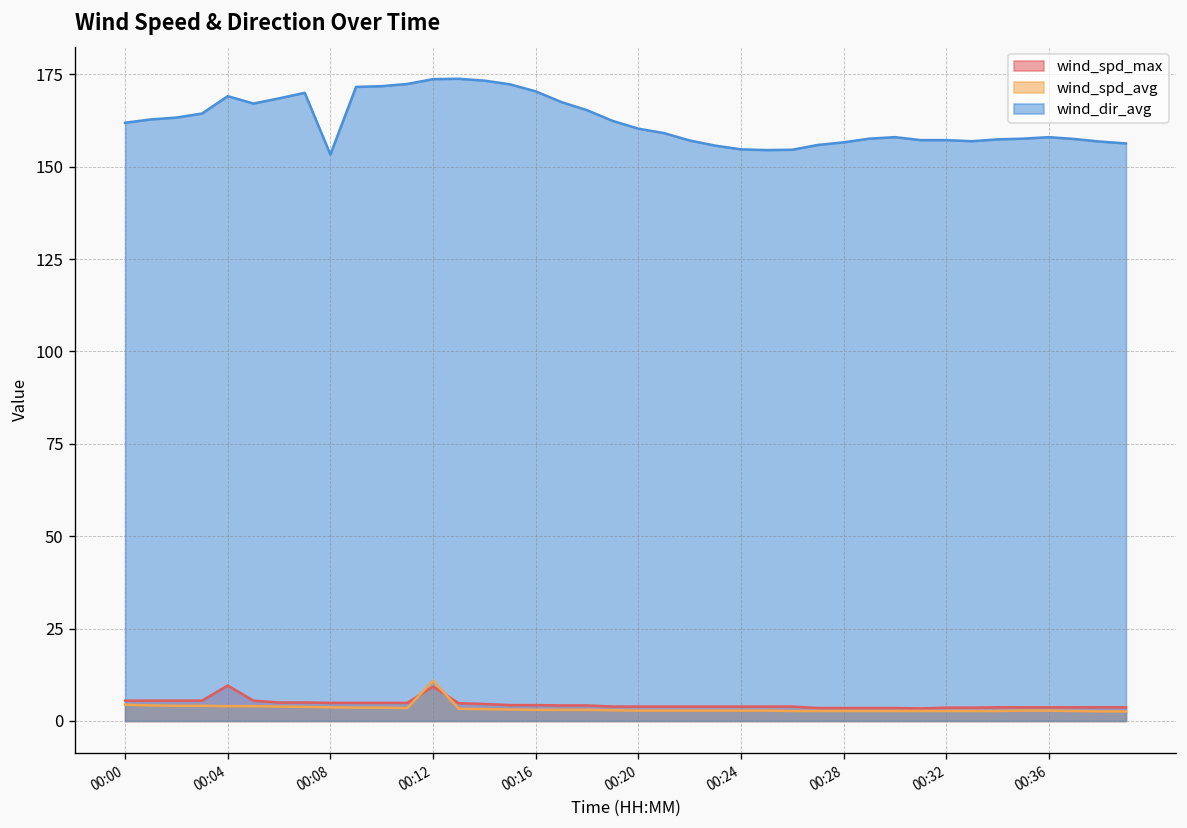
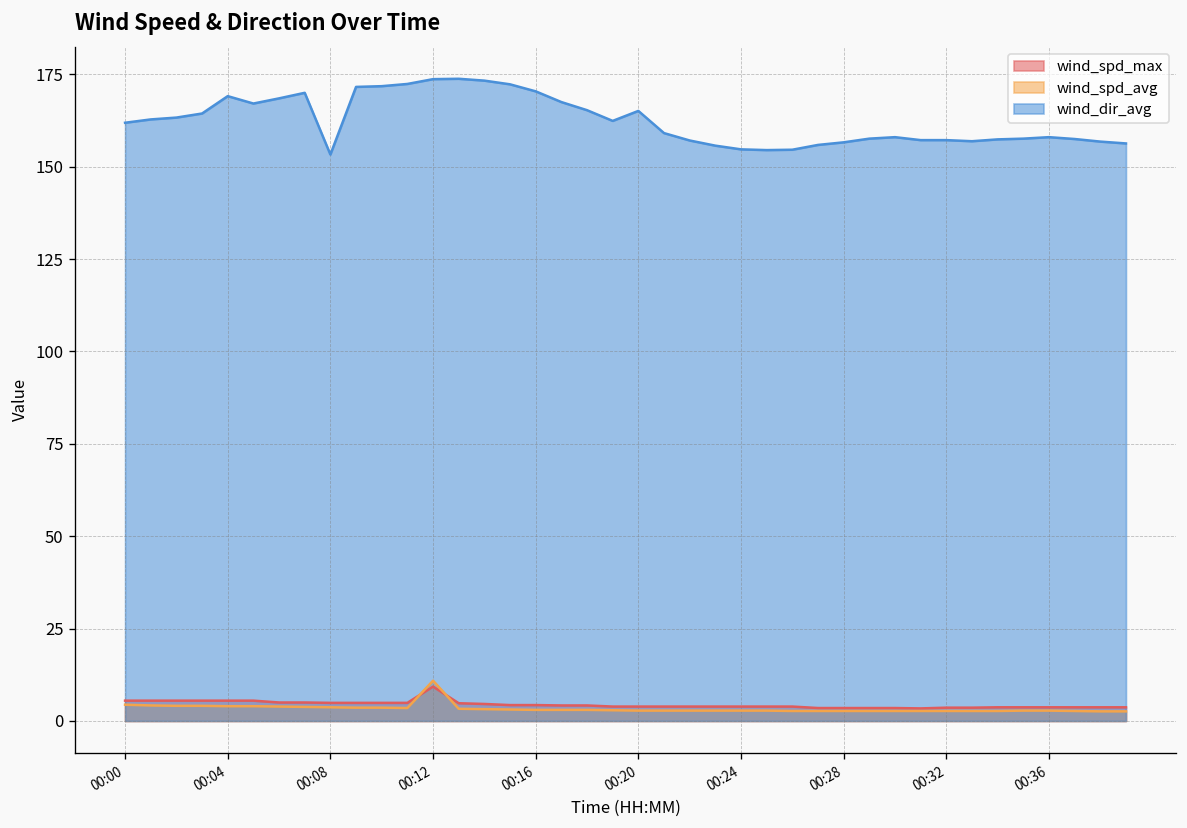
  {
    "wind_spd_max": {
      "00:00": 6,
-     "00:04": 10,
+     "00:04": 6,
      "00:08": 5,
      "00:12": 9,
      "00:16": 4,
      "00:20": 4,
      "00:24": 4,
      "00:32": 4,
      "00:36": 4
    },
    "wind_spd_avg": {
      "00:00": 4,
      "00:04": 4,
      "00:08": 4,
      "00:12": 11,
      "00:16": 3,
      "00:20": 3,
      "00:24": 3,
      "00:32": 3,
      "00:36": 3
    },
    "wind_dir_avg": {
      "00:00": 162,
      "00:04": 169,
      "00:08": 153,
      "00:12": 174,
      "00:16": 170,
-     "00:20": 160,
+     "00:20": 165,
      "00:24": 155,
      "00:28": 157,
      "00:32": 157,
      "00:36": 158
    }
  }
